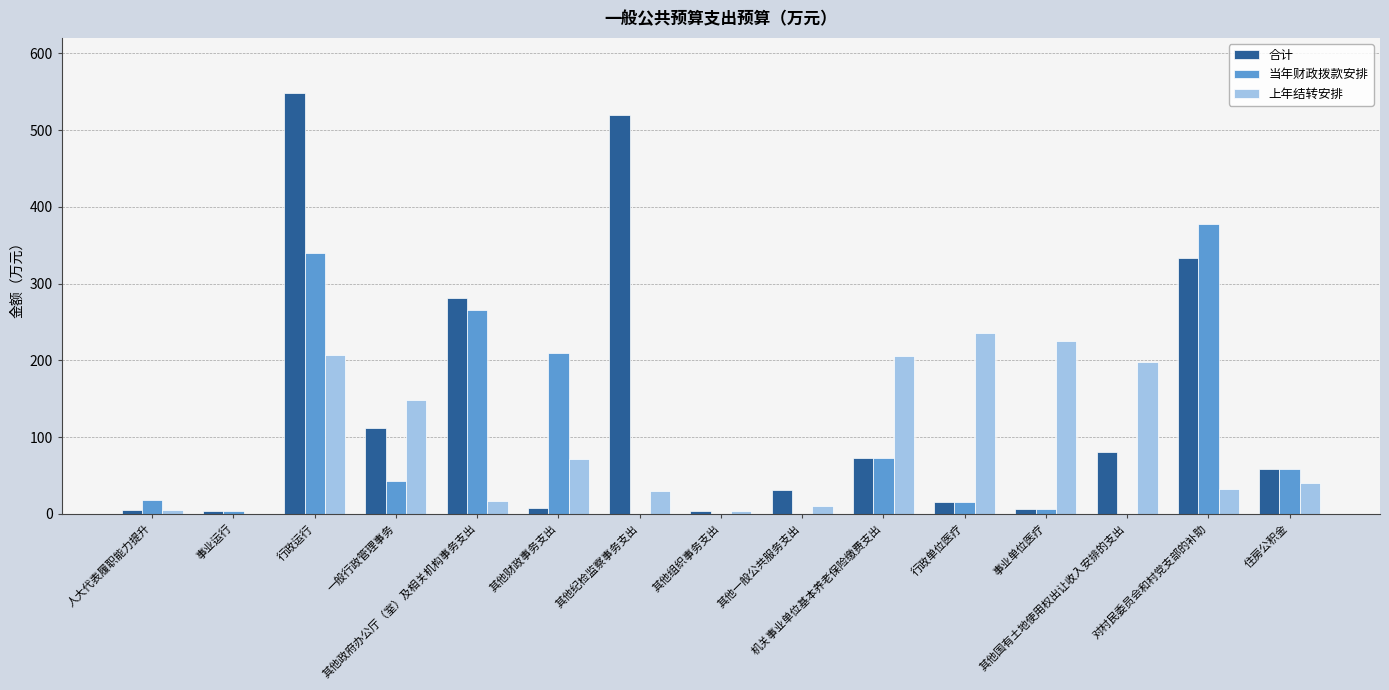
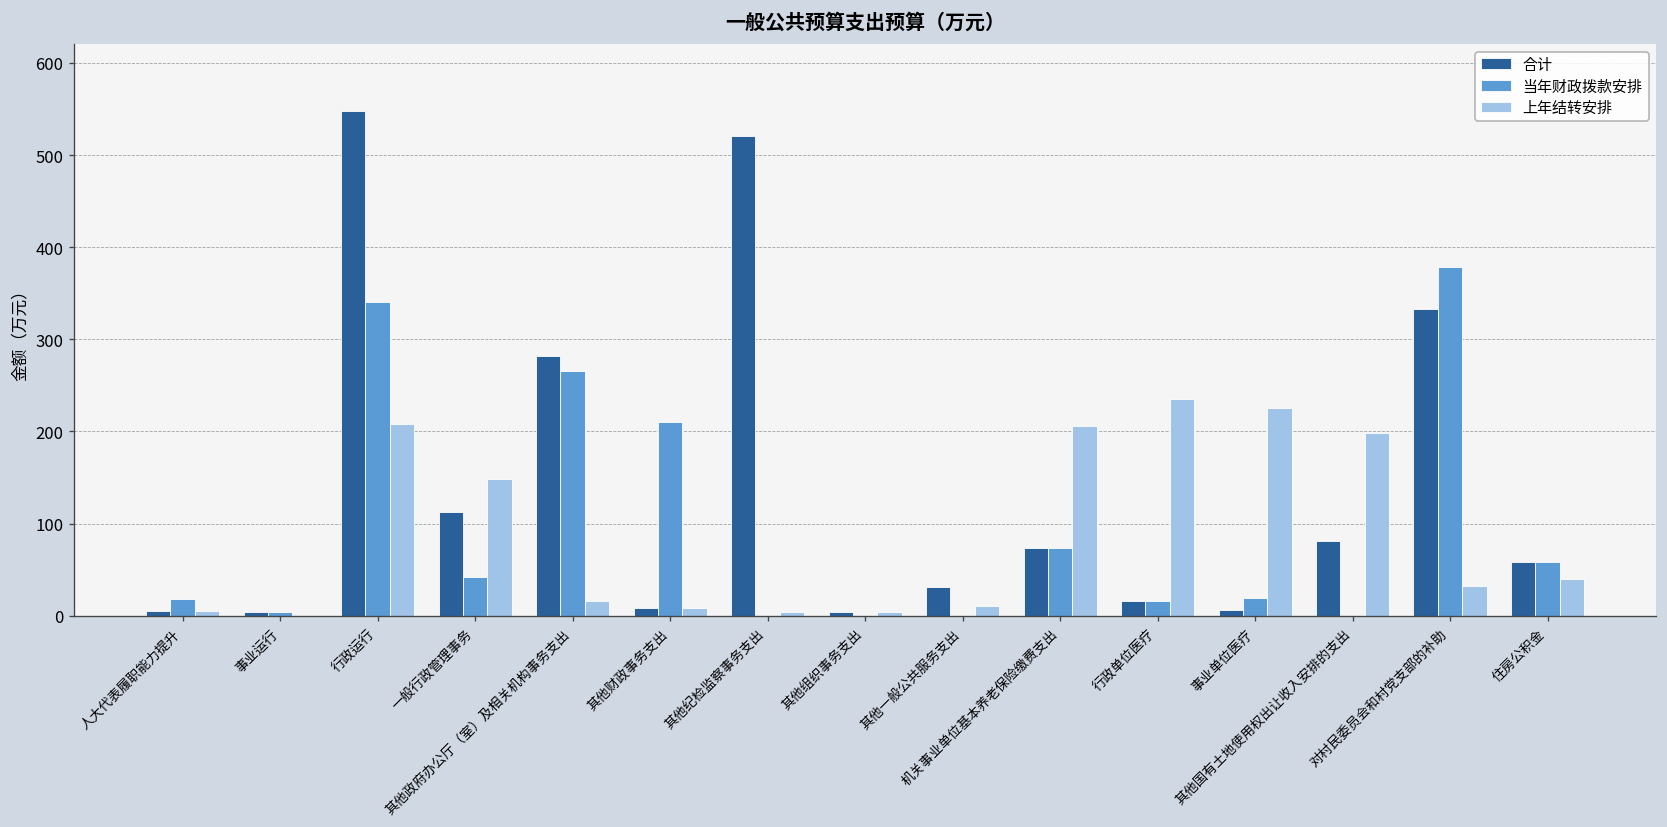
  {
    "合计": {
      "人大代表履职能力提升": 10,
      "事业运行": 0,
      "行政运行": 550,
      "一般行政管理事务": 110,
      "其他政府办公厅（室）及相关机构事务支出": 280,
      "其他财政事务支出": 10,
      "其他纪检监察事务支出": 520,
      "其他组织事务支出": 0,
      "其他一般公共服务支出": 30,
      "机关事业单位基本养老保险缴费支出": 70,
      "行政单位医疗": 20,
      "事业单位医疗": 10,
      "其他国有土地使用权出让收入安排的支出": 80,
      "对村民委员会和村党支部的补助": 330,
      "住房公积金": 60
    },
    "当年财政拨款安排": {
      "人大代表履职能力提升": 20,
      "事业运行": 0,
      "行政运行": 340,
      "一般行政管理事务": 40,
      "其他政府办公厅（室）及相关机构事务支出": 270,
      "其他财政事务支出": 210,
      "其他纪检监察事务支出": 0,
      "其他组织事务支出": 0,
      "其他一般公共服务支出": 0,
      "机关事业单位基本养老保险缴费支出": 70,
      "行政单位医疗": 20,
-     "事业单位医疗": 10,
+     "事业单位医疗": 20,
      "其他国有土地使用权出让收入安排的支出": 0,
      "对村民委员会和村党支部的补助": 380,
      "住房公积金": 60
    },
    "上年结转安排": {
      "人大代表履职能力提升": 10,
      "事业运行": 0,
      "行政运行": 210,
      "一般行政管理事务": 150,
      "其他政府办公厅（室）及相关机构事务支出": 20,
-     "其他财政事务支出": 70,
-     "其他纪检监察事务支出": 30,
+     "其他财政事务支出": 10,
+     "其他纪检监察事务支出": 0,
      "其他组织事务支出": 0,
      "其他一般公共服务支出": 10,
      "机关事业单位基本养老保险缴费支出": 210,
      "行政单位医疗": 240,
      "事业单位医疗": 230,
      "其他国有土地使用权出让收入安排的支出": 200,
      "对村民委员会和村党支部的补助": 30,
      "住房公积金": 40
    }
  }
